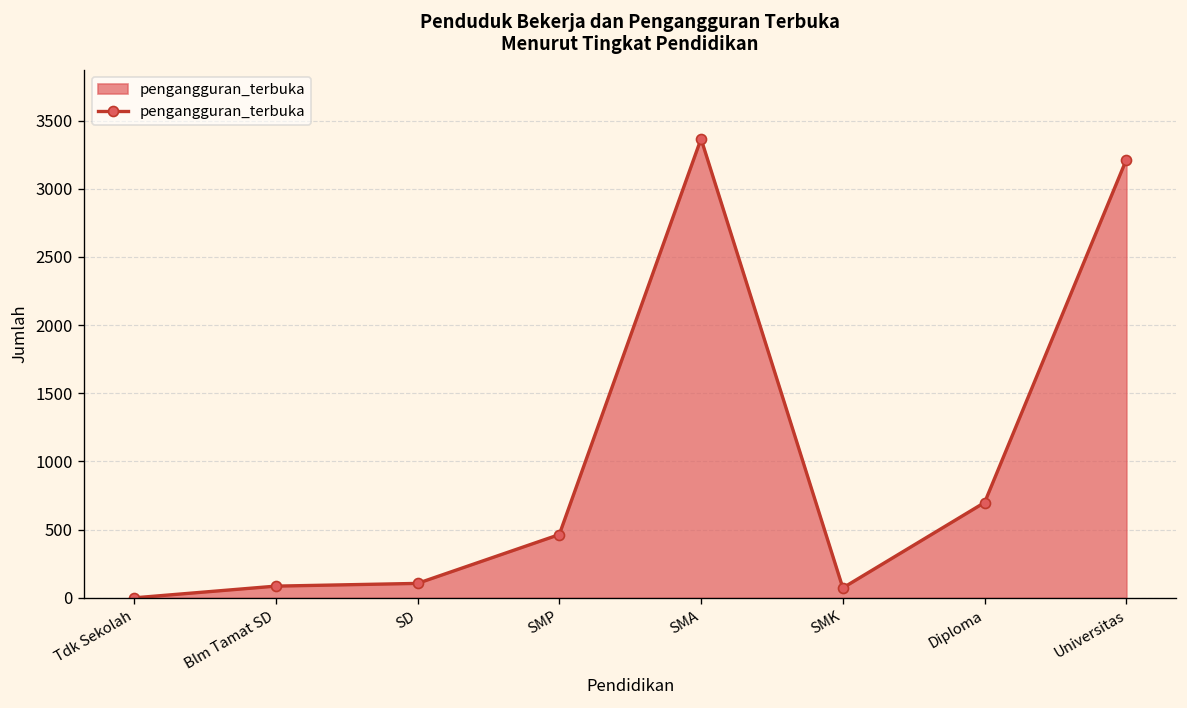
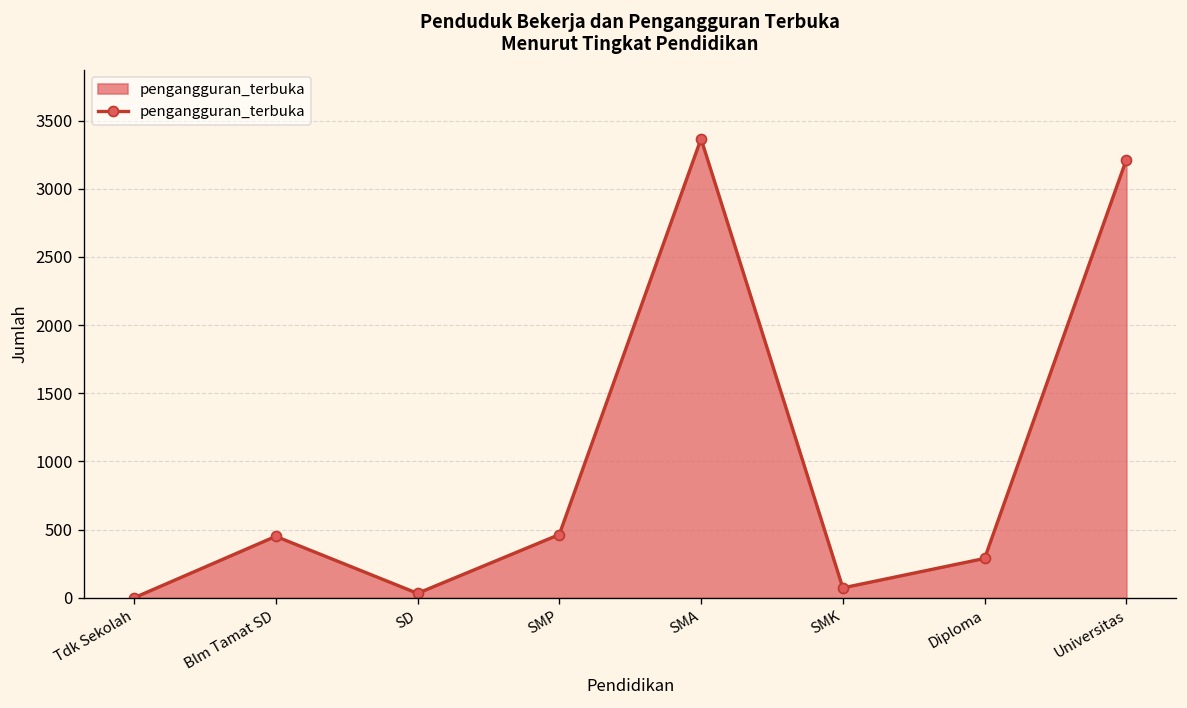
  {
    "Tdk Sekolah": 0,
-   "Blm Tamat SD": 90,
-   "SD": 110,
+   "Blm Tamat SD": 450,
+   "SD": 30,
    "SMP": 460,
    "SMA": 3370,
    "SMK": 70,
-   "Diploma": 700,
+   "Diploma": 290,
    "Universitas": 3210
  }
